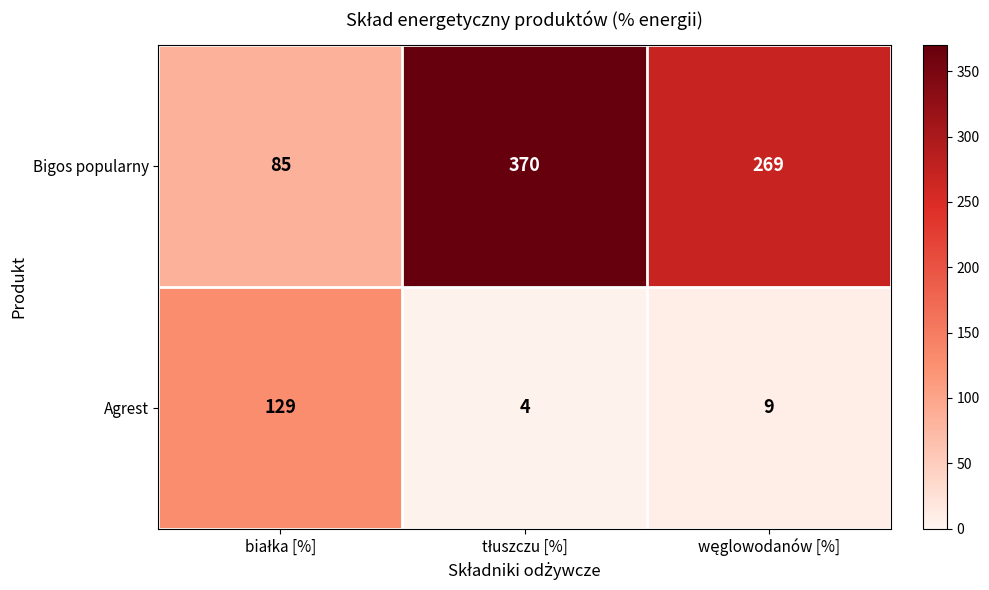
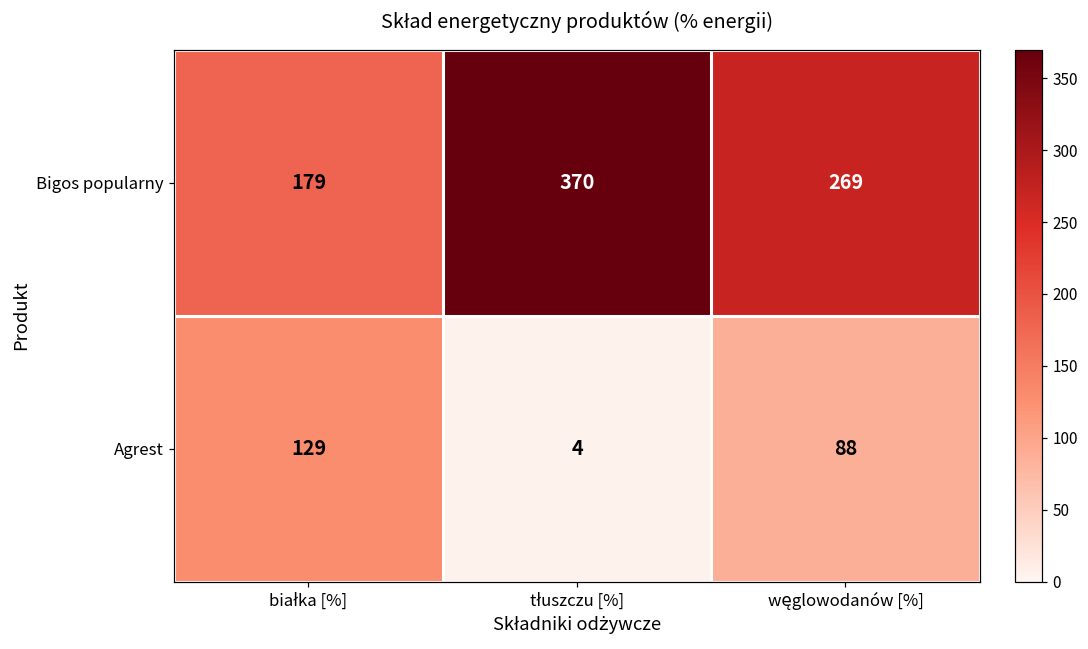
  {
    "Bigos popularny": {
-     "białka [%]": 85,
+     "białka [%]": 179,
      "tłuszczu [%]": 370,
      "węglowodanów [%]": 269
    },
    "Agrest": {
      "białka [%]": 129,
      "tłuszczu [%]": 4,
-     "węglowodanów [%]": 9
+     "węglowodanów [%]": 88
    }
  }
